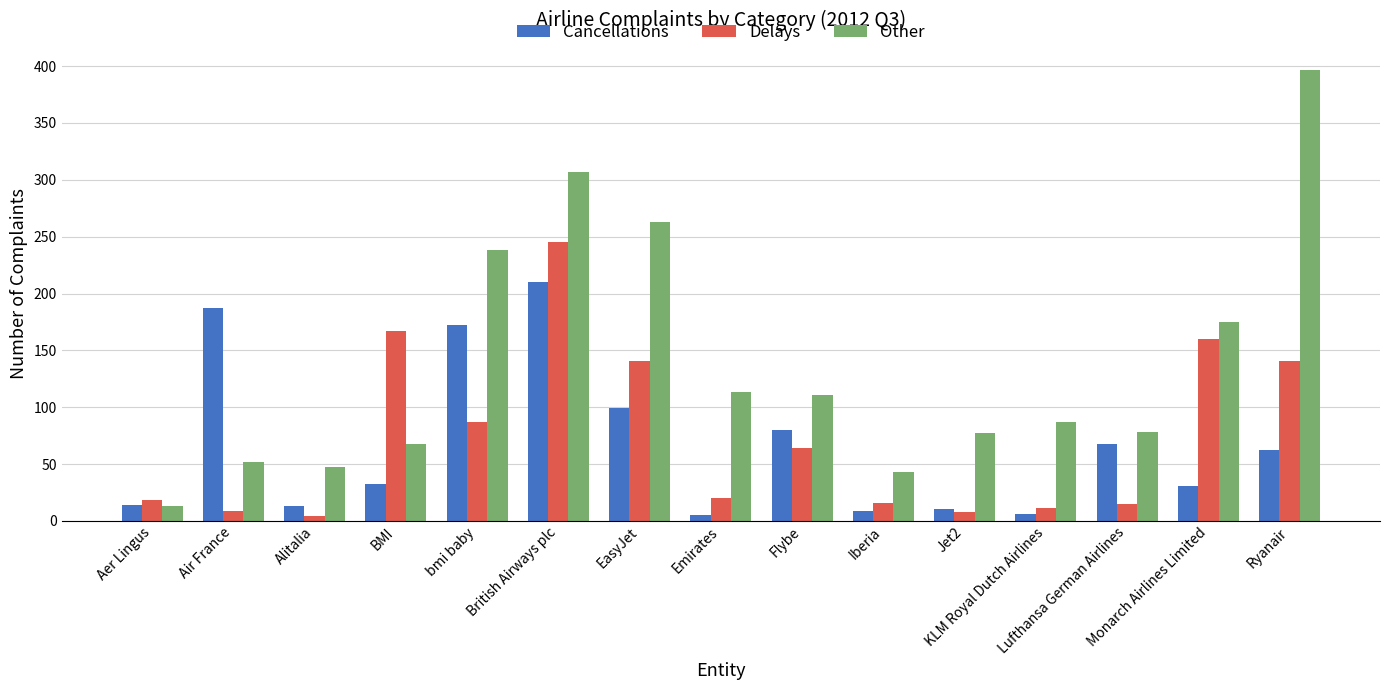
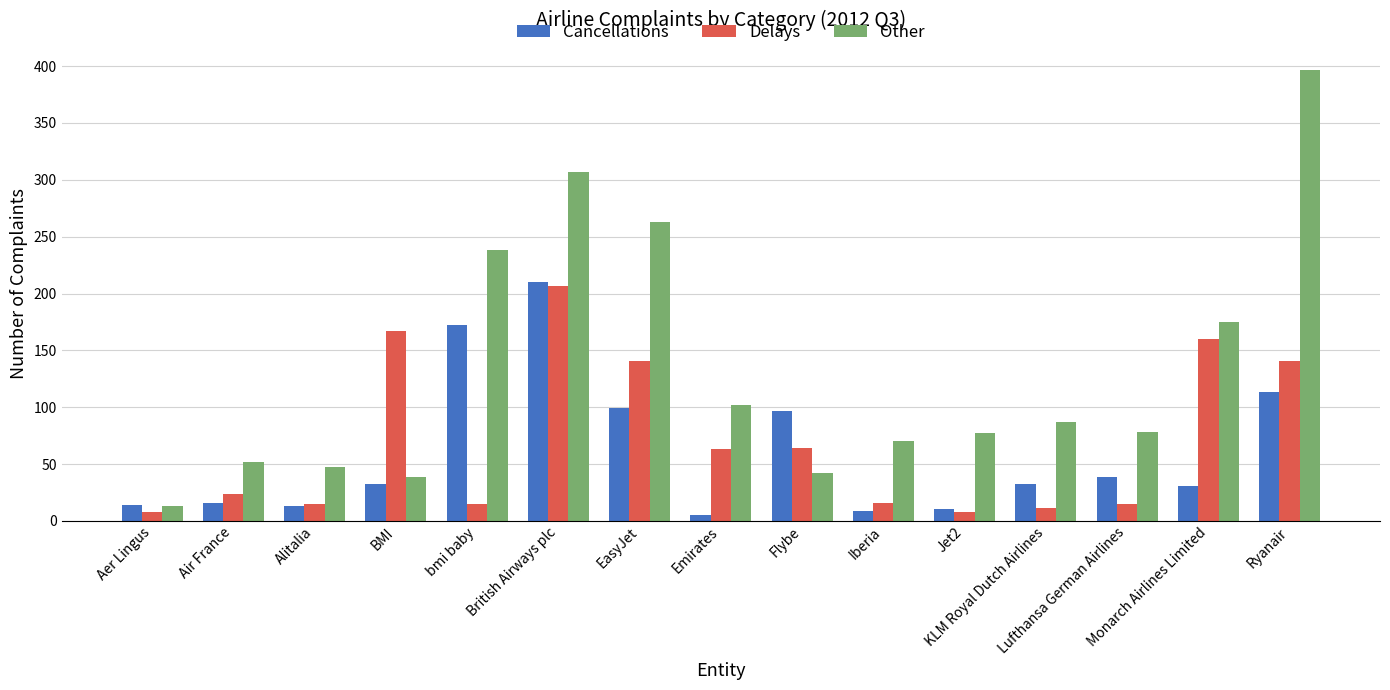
  {
    "Cancellations": {
      "Aer Lingus": 14,
-     "Air France": 187,
+     "Air France": 16,
      "Alitalia": 13,
      "BMI": 32,
      "bmi baby": 172,
      "British Airways plc": 210,
      "EasyJet": 99,
      "Emirates": 5,
-     "Flybe": 80,
+     "Flybe": 97,
      "Iberia": 9,
      "Jet2": 10,
-     "KLM Royal Dutch Airlines": 6,
-     "Lufthansa German Airlines": 68,
+     "KLM Royal Dutch Airlines": 32,
+     "Lufthansa German Airlines": 39,
      "Monarch Airlines Limited": 31,
-     "Ryanair": 62
+     "Ryanair": 113
    },
    "Delays": {
-     "Aer Lingus": 18,
-     "Air France": 9,
-     "Alitalia": 4,
+     "Aer Lingus": 8,
+     "Air France": 24,
+     "Alitalia": 15,
      "BMI": 167,
-     "bmi baby": 87,
-     "British Airways plc": 245,
+     "bmi baby": 15,
+     "British Airways plc": 207,
      "EasyJet": 141,
-     "Emirates": 20,
+     "Emirates": 63,
      "Flybe": 64,
      "Iberia": 16,
      "Jet2": 8,
      "KLM Royal Dutch Airlines": 11,
      "Lufthansa German Airlines": 15,
      "Monarch Airlines Limited": 160,
      "Ryanair": 141
    },
    "Other": {
      "Aer Lingus": 13,
      "Air France": 52,
      "Alitalia": 47,
-     "BMI": 68,
+     "BMI": 39,
      "bmi baby": 238,
      "British Airways plc": 307,
      "EasyJet": 263,
-     "Emirates": 113,
-     "Flybe": 111,
-     "Iberia": 43,
+     "Emirates": 102,
+     "Flybe": 42,
+     "Iberia": 70,
      "Jet2": 77,
      "KLM Royal Dutch Airlines": 87,
      "Lufthansa German Airlines": 78,
      "Monarch Airlines Limited": 175,
      "Ryanair": 397
    }
  }
